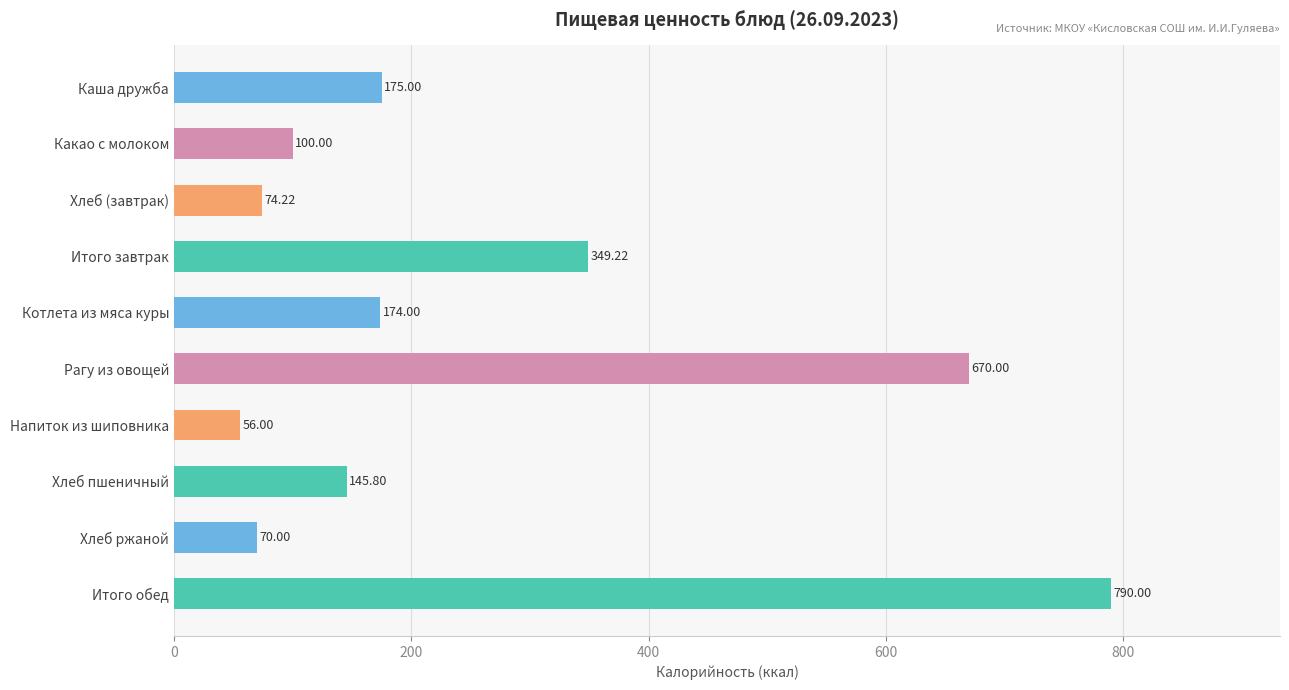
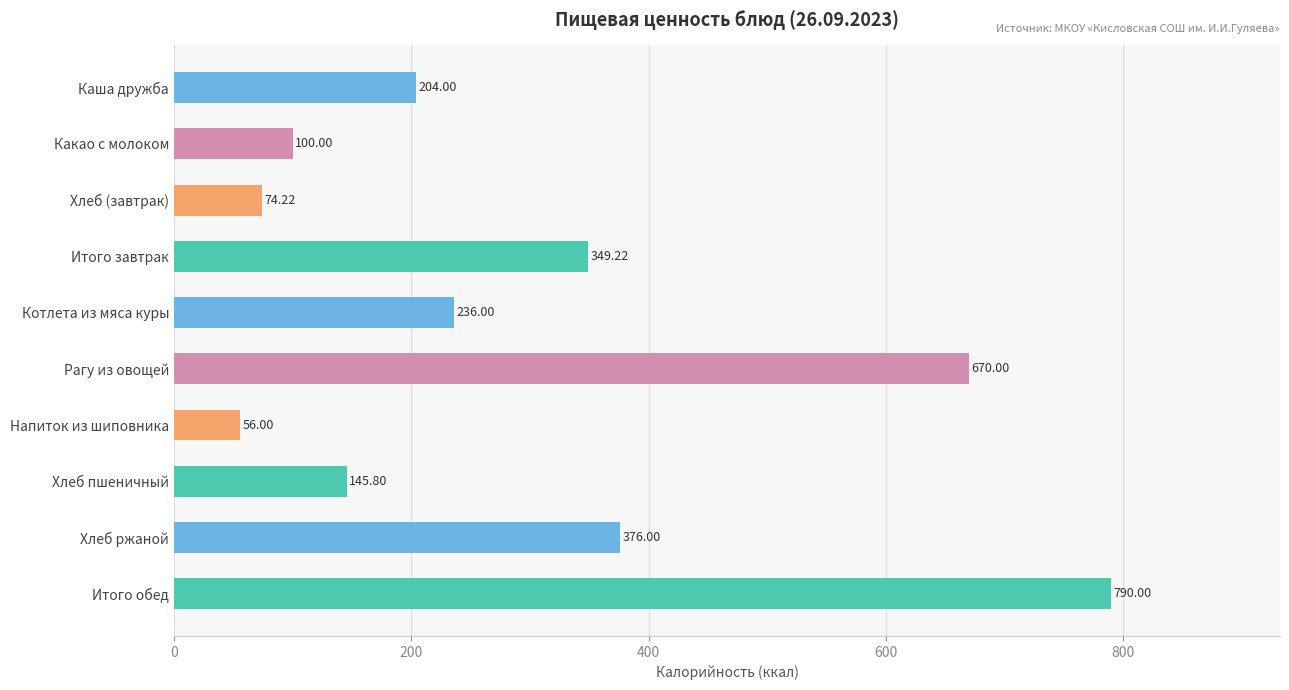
  {
-   "Каша дружба": 175.00,
+   "Каша дружба": 204.00,
    "Какао с молоком": 100.00,
    "Хлеб (завтрак)": 74.22,
    "Итого завтрак": 349.22,
-   "Котлета из мяса куры": 174.00,
+   "Котлета из мяса куры": 236.00,
    "Рагу из овощей": 670.00,
    "Напиток из шиповника": 56.00,
    "Хлеб пшеничный": 145.80,
-   "Хлеб ржаной": 70.00,
+   "Хлеб ржаной": 376.00,
    "Итого обед": 790.00
  }
